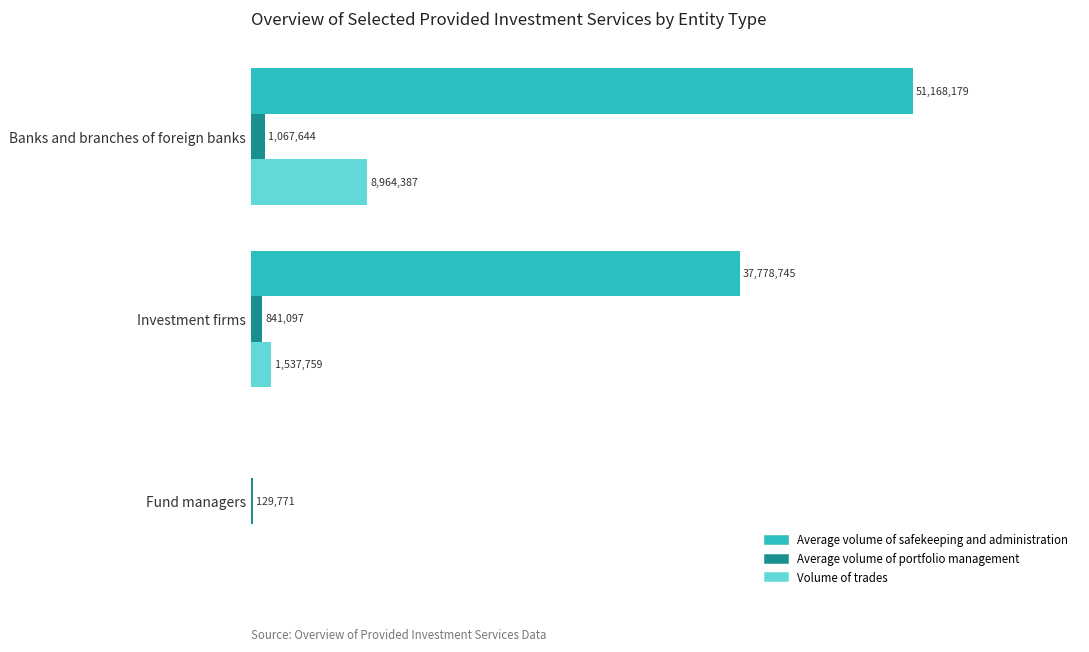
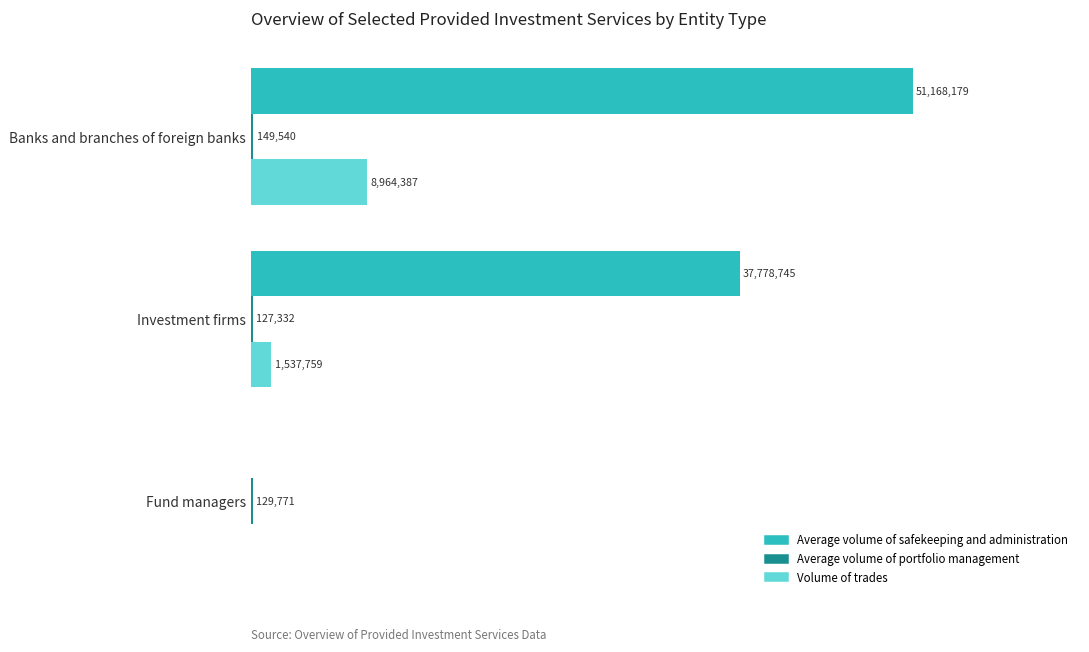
  {
    "Average volume of safekeeping and administration": {
      "Banks and branches of foreign banks": "51,168,179",
      "Investment firms": "37,778,745"
    },
    "Average volume of portfolio management": {
-     "Banks and branches of foreign banks": "1,067,644",
-     "Investment firms": "841,097",
+     "Banks and branches of foreign banks": "149,540",
+     "Investment firms": "127,332",
      "Fund managers": "129,771"
    },
    "Volume of trades": {
      "Banks and branches of foreign banks": "8,964,387",
      "Investment firms": "1,537,759"
    }
  }
